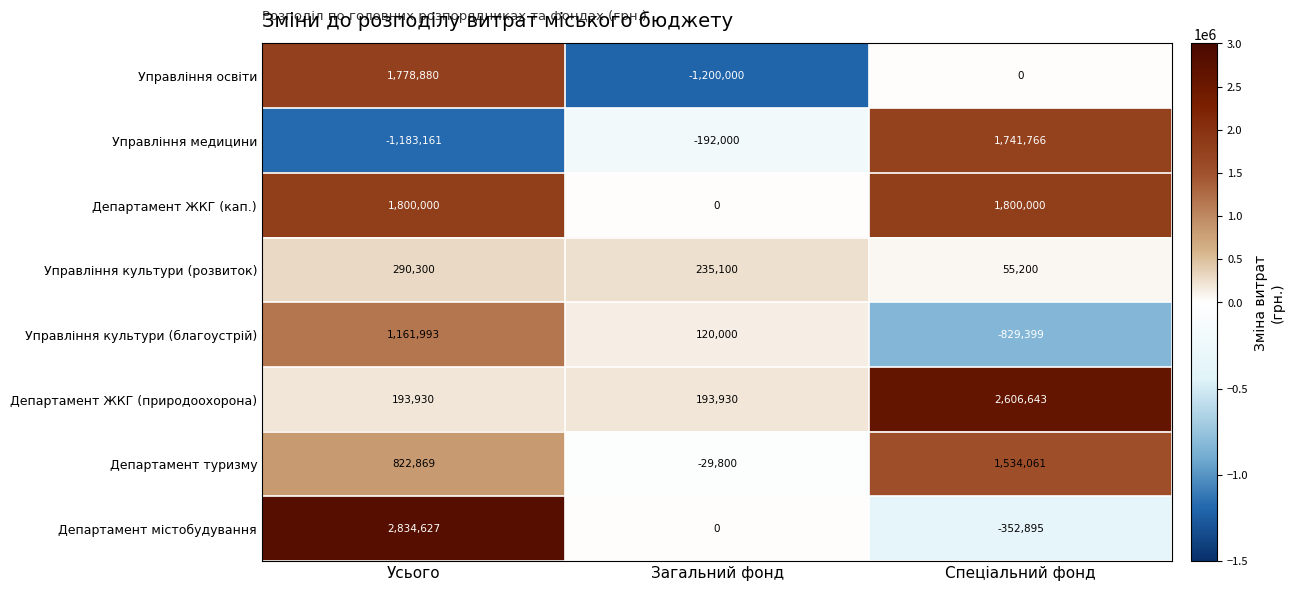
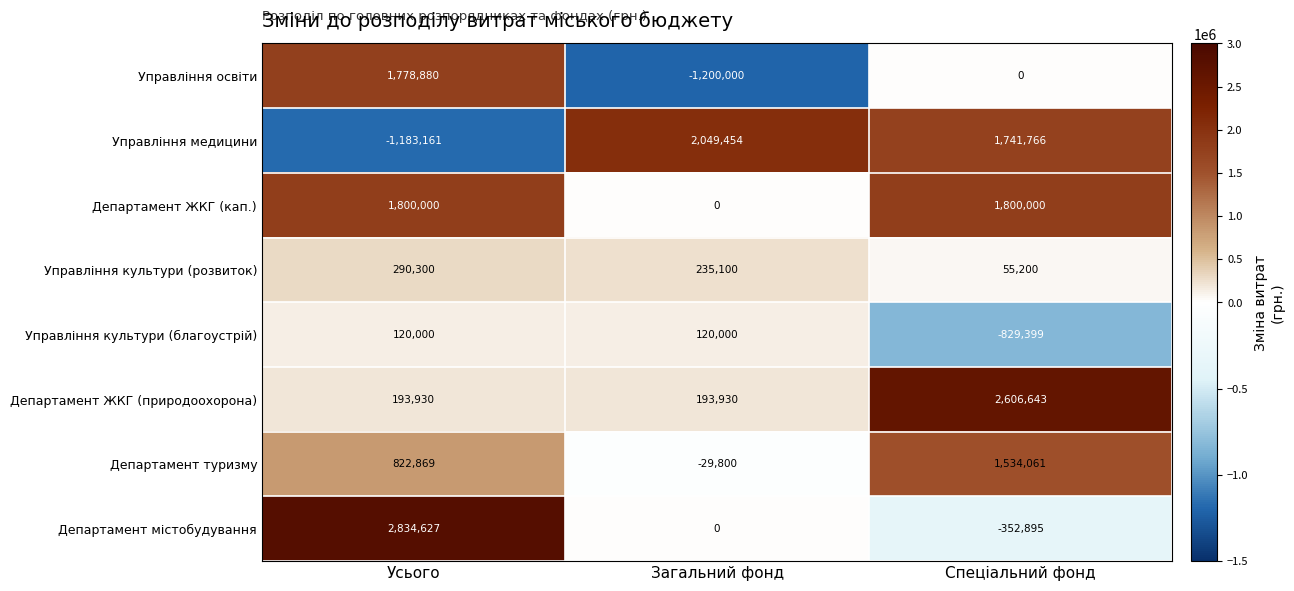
  {
    "Управління освіти": {
      "Усього": "1,778,880",
      "Загальний фонд": "-1,200,000",
      "Спеціальний фонд": "0"
    },
    "Управління медицини": {
      "Усього": "-1,183,161",
-     "Загальний фонд": "-192,000",
+     "Загальний фонд": "2,049,454",
      "Спеціальний фонд": "1,741,766"
    },
    "Департамент ЖКГ (кап.)": {
      "Усього": "1,800,000",
      "Загальний фонд": "0",
      "Спеціальний фонд": "1,800,000"
    },
    "Управління культури (розвиток)": {
      "Усього": "290,300",
      "Загальний фонд": "235,100",
      "Спеціальний фонд": "55,200"
    },
    "Управління культури (благоустрій)": {
-     "Усього": "1,161,993",
+     "Усього": "120,000",
      "Загальний фонд": "120,000",
      "Спеціальний фонд": "-829,399"
    },
    "Департамент ЖКГ (природоохорона)": {
      "Усього": "193,930",
      "Загальний фонд": "193,930",
      "Спеціальний фонд": "2,606,643"
    },
    "Департамент туризму": {
      "Усього": "822,869",
      "Загальний фонд": "-29,800",
      "Спеціальний фонд": "1,534,061"
    },
    "Департамент містобудування": {
      "Усього": "2,834,627",
      "Загальний фонд": "0",
      "Спеціальний фонд": "-352,895"
    }
  }
